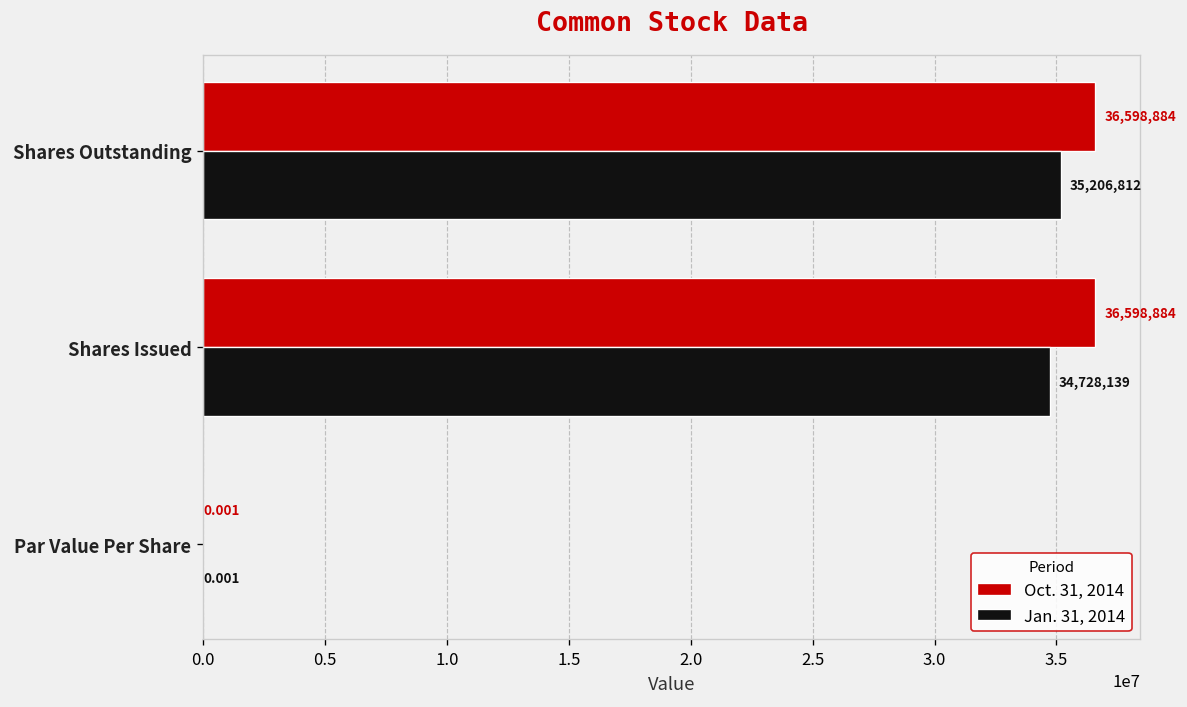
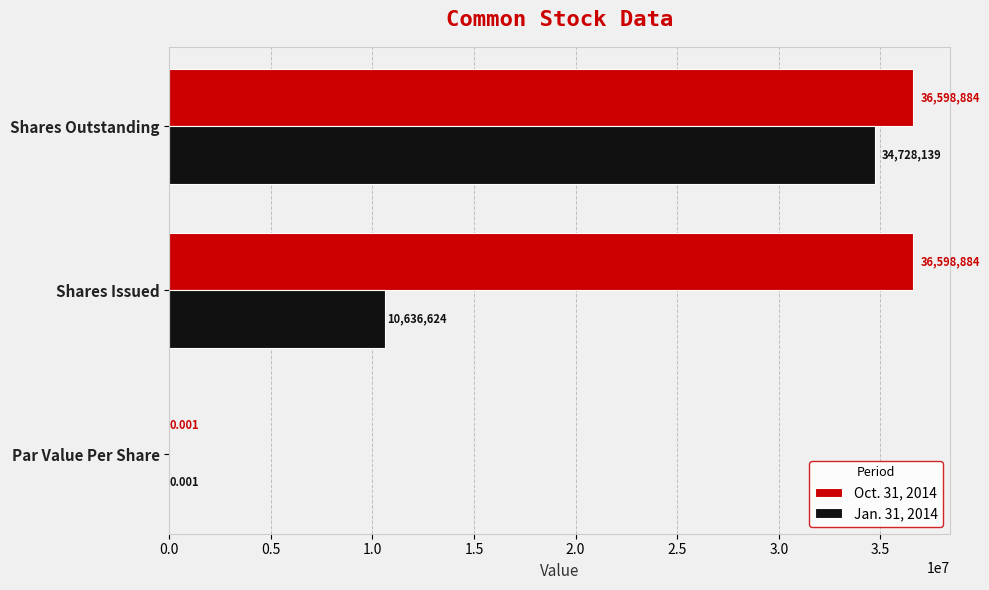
  {
    "Oct. 31, 2014": {
      "Shares Outstanding": "36,598,884",
      "Shares Issued": "36,598,884",
      "Par Value Per Share": "0.001"
    },
    "Jan. 31, 2014": {
-     "Shares Outstanding": "35,206,812",
-     "Shares Issued": "34,728,139",
+     "Shares Outstanding": "34,728,139",
+     "Shares Issued": "10,636,624",
      "Par Value Per Share": "0.001"
    }
  }
